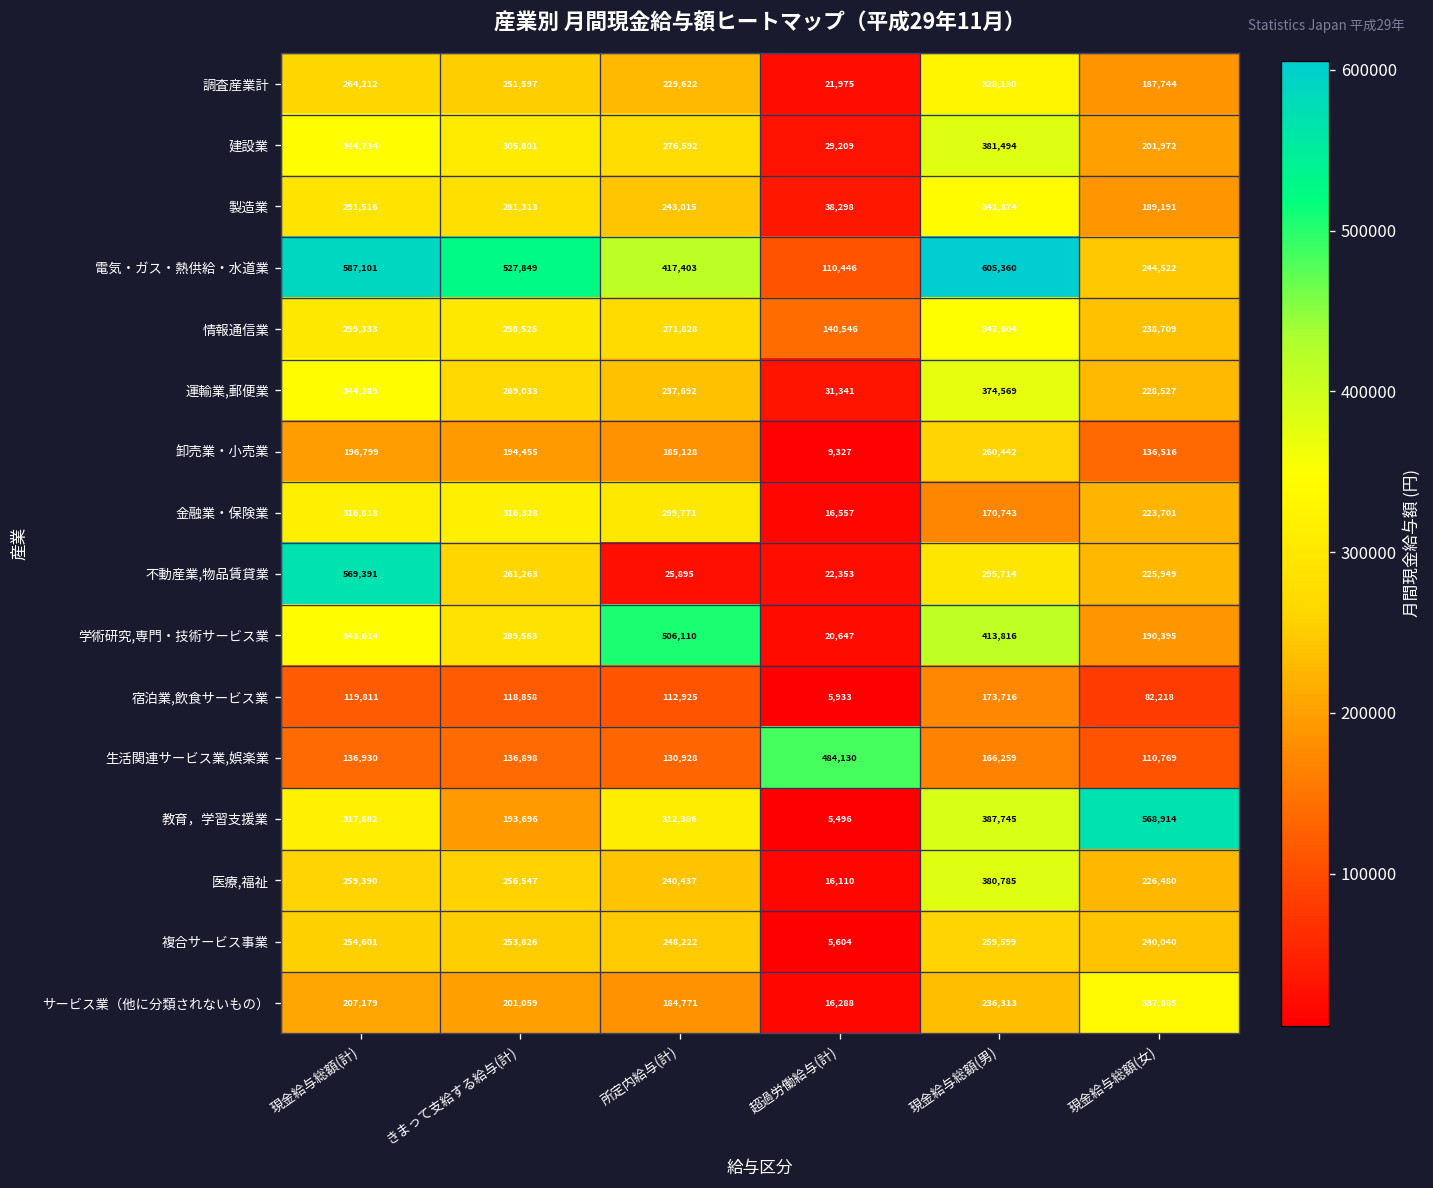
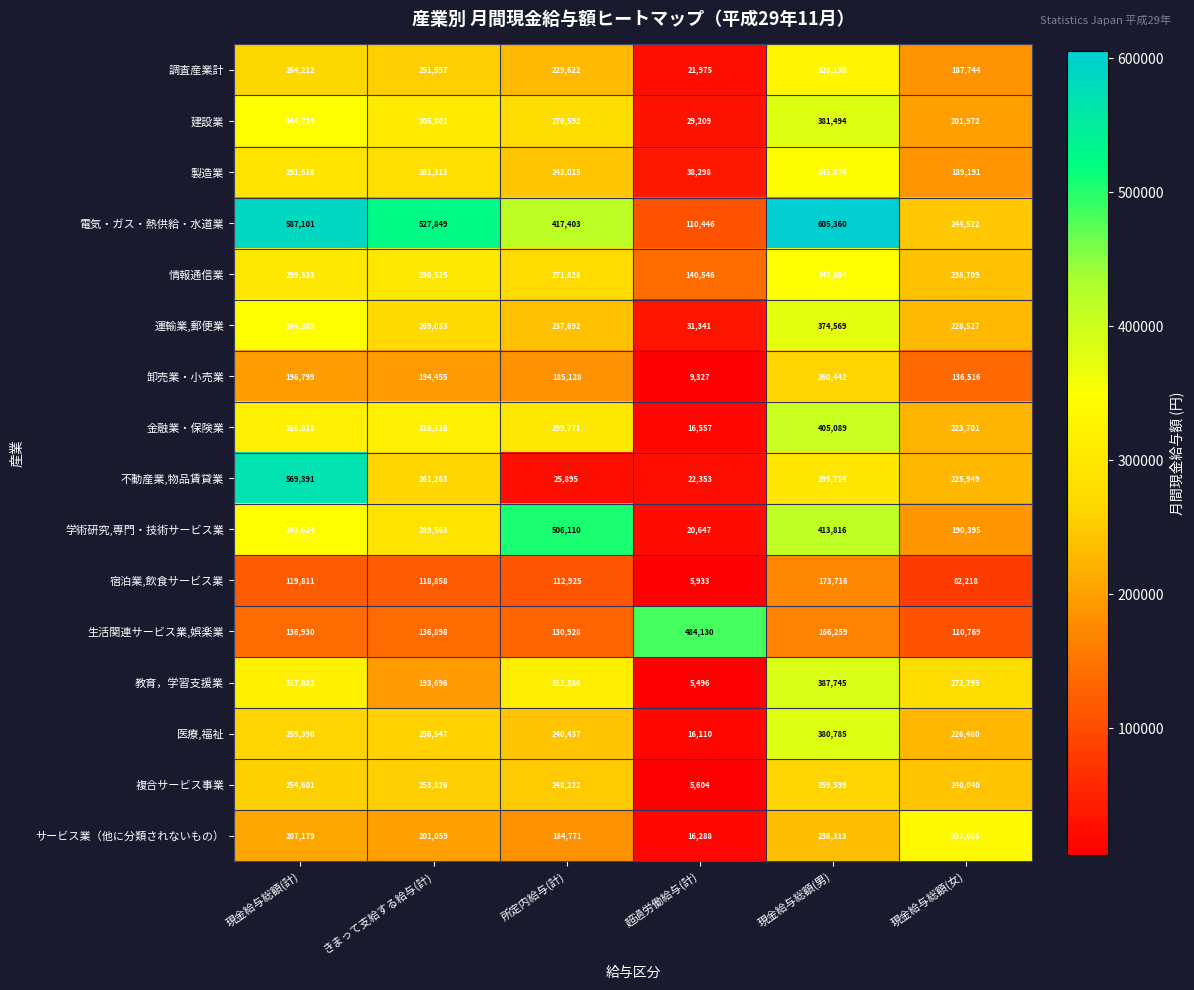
  {
    "調査産業計": {
      "現金給与総額(計)": "264,212",
      "きまって支給する給与(計)": "251,597",
      "所定内給与(計)": "229,622",
      "超過労働給与(計)": "21,975",
      "現金給与総額(男)": "328,130",
      "現金給与総額(女)": "187,744"
    },
    "建設業": {
      "現金給与総額(計)": "344,734",
      "きまって支給する給与(計)": "305,801",
      "所定内給与(計)": "276,592",
      "超過労働給与(計)": "29,209",
      "現金給与総額(男)": "381,494",
      "現金給与総額(女)": "201,972"
    },
    "製造業": {
      "現金給与総額(計)": "291,516",
      "きまって支給する給与(計)": "281,313",
      "所定内給与(計)": "243,015",
      "超過労働給与(計)": "38,298",
      "現金給与総額(男)": "341,874",
      "現金給与総額(女)": "189,191"
    },
    "電気・ガス・熱供給・水道業": {
      "現金給与総額(計)": "587,101",
      "きまって支給する給与(計)": "527,849",
      "所定内給与(計)": "417,403",
      "超過労働給与(計)": "110,446",
      "現金給与総額(男)": "605,360",
      "現金給与総額(女)": "244,522"
    },
    "情報通信業": {
      "現金給与総額(計)": "299,333",
      "きまって支給する給与(計)": "298,525",
      "所定内給与(計)": "271,828",
      "超過労働給与(計)": "140,546",
      "現金給与総額(男)": "347,604",
      "現金給与総額(女)": "238,709"
    },
    "運輸業,郵便業": {
      "現金給与総額(計)": "344,389",
      "きまって支給する給与(計)": "269,033",
      "所定内給与(計)": "237,692",
      "超過労働給与(計)": "31,341",
      "現金給与総額(男)": "374,569",
      "現金給与総額(女)": "228,527"
    },
    "卸売業・小売業": {
      "現金給与総額(計)": "196,799",
      "きまって支給する給与(計)": "194,455",
      "所定内給与(計)": "185,128",
      "超過労働給与(計)": "9,327",
      "現金給与総額(男)": "260,442",
      "現金給与総額(女)": "136,516"
    },
    "金融業・保険業": {
      "現金給与総額(計)": "316,818",
      "きまって支給する給与(計)": "316,328",
      "所定内給与(計)": "299,771",
      "超過労働給与(計)": "16,557",
-     "現金給与総額(男)": "170,743",
+     "現金給与総額(男)": "405,089",
      "現金給与総額(女)": "223,701"
    },
    "不動産業,物品賃貸業": {
      "現金給与総額(計)": "569,391",
      "きまって支給する給与(計)": "261,263",
      "所定内給与(計)": "25,895",
      "超過労働給与(計)": "22,353",
      "現金給与総額(男)": "295,714",
      "現金給与総額(女)": "225,949"
    },
    "学術研究,専門・技術サービス業": {
      "現金給与総額(計)": "343,614",
      "きまって支給する給与(計)": "289,563",
      "所定内給与(計)": "506,110",
      "超過労働給与(計)": "20,647",
      "現金給与総額(男)": "413,816",
      "現金給与総額(女)": "190,395"
    },
    "宿泊業,飲食サービス業": {
      "現金給与総額(計)": "119,811",
      "きまって支給する給与(計)": "118,858",
      "所定内給与(計)": "112,925",
      "超過労働給与(計)": "5,933",
      "現金給与総額(男)": "173,716",
      "現金給与総額(女)": "82,218"
    },
    "生活関連サービス業,娯楽業": {
      "現金給与総額(計)": "136,930",
      "きまって支給する給与(計)": "136,898",
      "所定内給与(計)": "130,928",
      "超過労働給与(計)": "484,130",
      "現金給与総額(男)": "166,259",
      "現金給与総額(女)": "110,769"
    },
    "教育，学習支援業": {
      "現金給与総額(計)": "317,882",
      "きまって支給する給与(計)": "193,696",
      "所定内給与(計)": "312,386",
      "超過労働給与(計)": "5,496",
      "現金給与総額(男)": "387,745",
-     "現金給与総額(女)": "568,914"
+     "現金給与総額(女)": "272,795"
    },
    "医療,福祉": {
      "現金給与総額(計)": "259,390",
      "きまって支給する給与(計)": "256,547",
      "所定内給与(計)": "240,437",
      "超過労働給与(計)": "16,110",
      "現金給与総額(男)": "380,785",
      "現金給与総額(女)": "226,480"
    },
    "複合サービス事業": {
      "現金給与総額(計)": "254,601",
      "きまって支給する給与(計)": "253,826",
      "所定内給与(計)": "248,222",
      "超過労働給与(計)": "5,604",
      "現金給与総額(男)": "259,599",
      "現金給与総額(女)": "240,040"
    },
    "サービス業（他に分類されないもの）": {
      "現金給与総額(計)": "207,179",
      "きまって支給する給与(計)": "201,059",
      "所定内給与(計)": "184,771",
      "超過労働給与(計)": "16,288",
      "現金給与総額(男)": "236,313",
      "現金給与総額(女)": "337,685"
    }
  }
